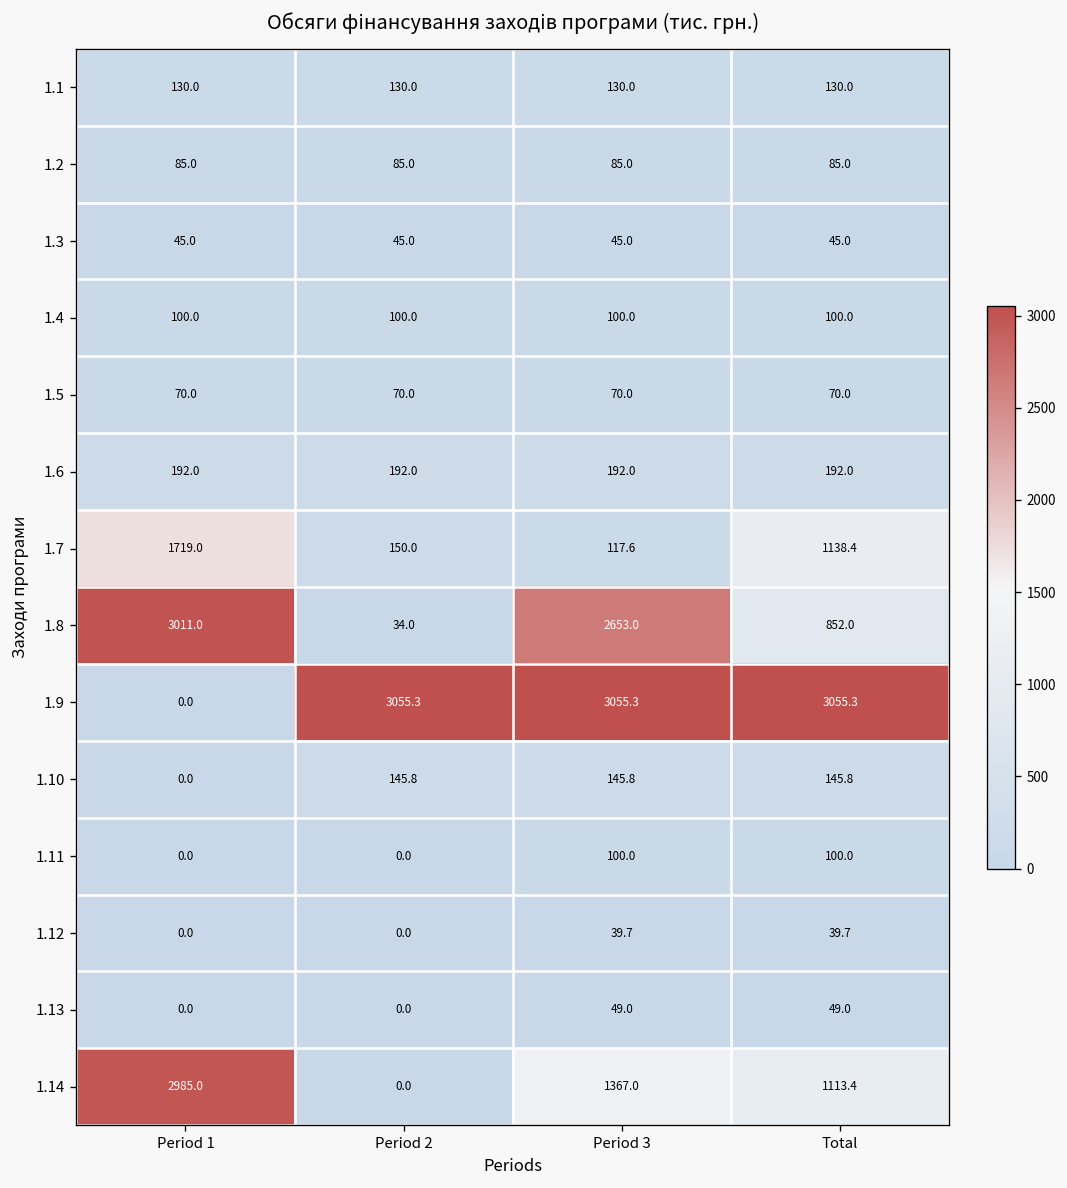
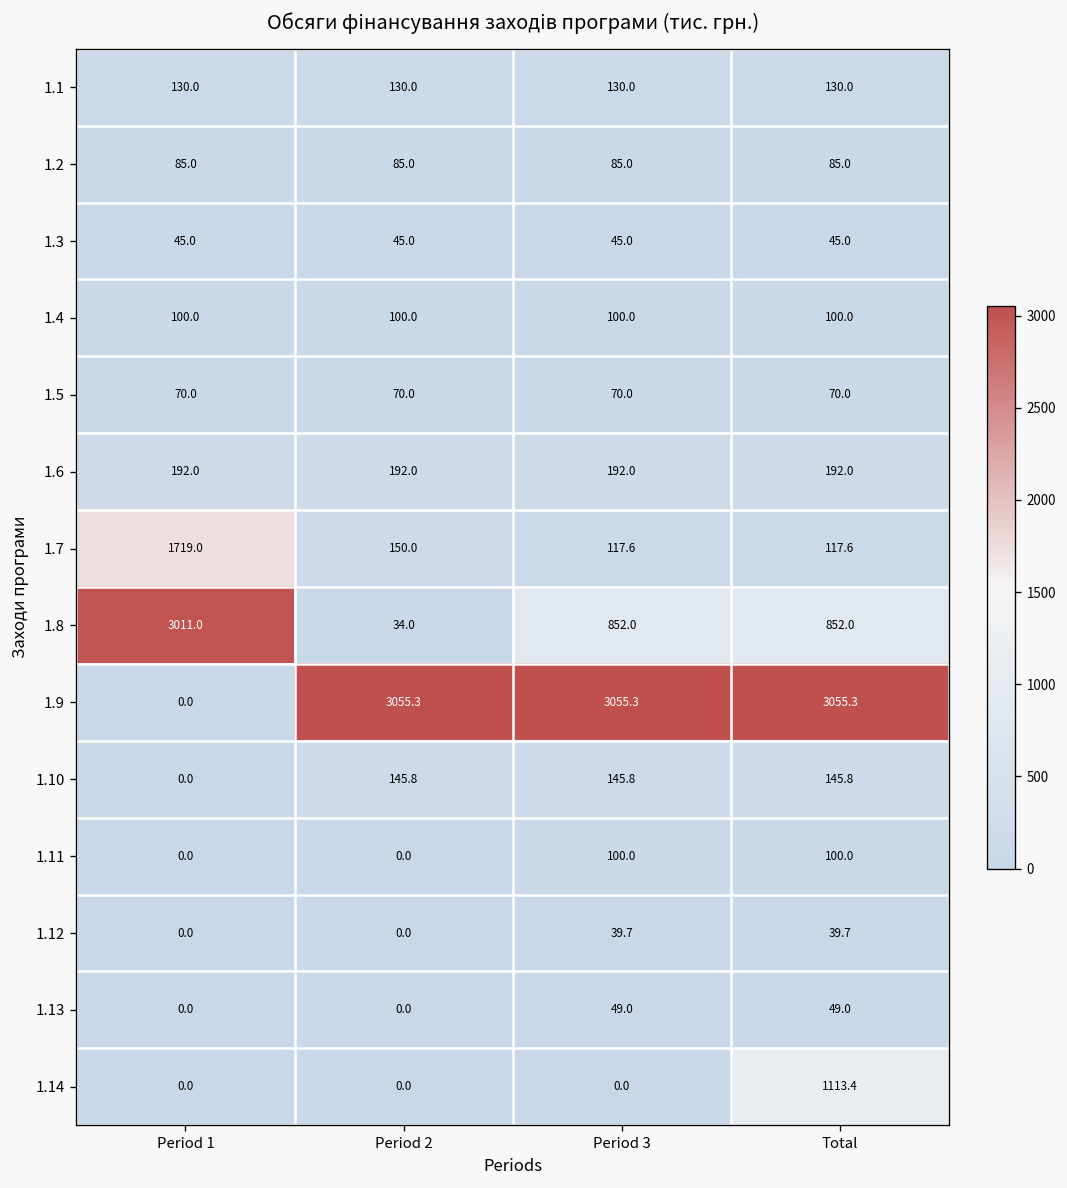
  {
    "1.1": {
      "Period 1": 130.0,
      "Period 2": 130.0,
      "Period 3": 130.0,
      "Total": 130.0
    },
    "1.2": {
      "Period 1": 85.0,
      "Period 2": 85.0,
      "Period 3": 85.0,
      "Total": 85.0
    },
    "1.3": {
      "Period 1": 45.0,
      "Period 2": 45.0,
      "Period 3": 45.0,
      "Total": 45.0
    },
    "1.4": {
      "Period 1": 100.0,
      "Period 2": 100.0,
      "Period 3": 100.0,
      "Total": 100.0
    },
    "1.5": {
      "Period 1": 70.0,
      "Period 2": 70.0,
      "Period 3": 70.0,
      "Total": 70.0
    },
    "1.6": {
      "Period 1": 192.0,
      "Period 2": 192.0,
      "Period 3": 192.0,
      "Total": 192.0
    },
    "1.7": {
      "Period 1": 1719.0,
      "Period 2": 150.0,
      "Period 3": 117.6,
-     "Total": 1138.4
+     "Total": 117.6
    },
    "1.8": {
      "Period 1": 3011.0,
      "Period 2": 34.0,
-     "Period 3": 2653.0,
+     "Period 3": 852.0,
      "Total": 852.0
    },
    "1.9": {
      "Period 1": 0.0,
      "Period 2": 3055.3,
      "Period 3": 3055.3,
      "Total": 3055.3
    },
    "1.10": {
      "Period 1": 0.0,
      "Period 2": 145.8,
      "Period 3": 145.8,
      "Total": 145.8
    },
    "1.11": {
      "Period 1": 0.0,
      "Period 2": 0.0,
      "Period 3": 100.0,
      "Total": 100.0
    },
    "1.12": {
      "Period 1": 0.0,
      "Period 2": 0.0,
      "Period 3": 39.7,
      "Total": 39.7
    },
    "1.13": {
      "Period 1": 0.0,
      "Period 2": 0.0,
      "Period 3": 49.0,
      "Total": 49.0
    },
    "1.14": {
-     "Period 1": 2985.0,
+     "Period 1": 0.0,
      "Period 2": 0.0,
-     "Period 3": 1367.0,
+     "Period 3": 0.0,
      "Total": 1113.4
    }
  }
